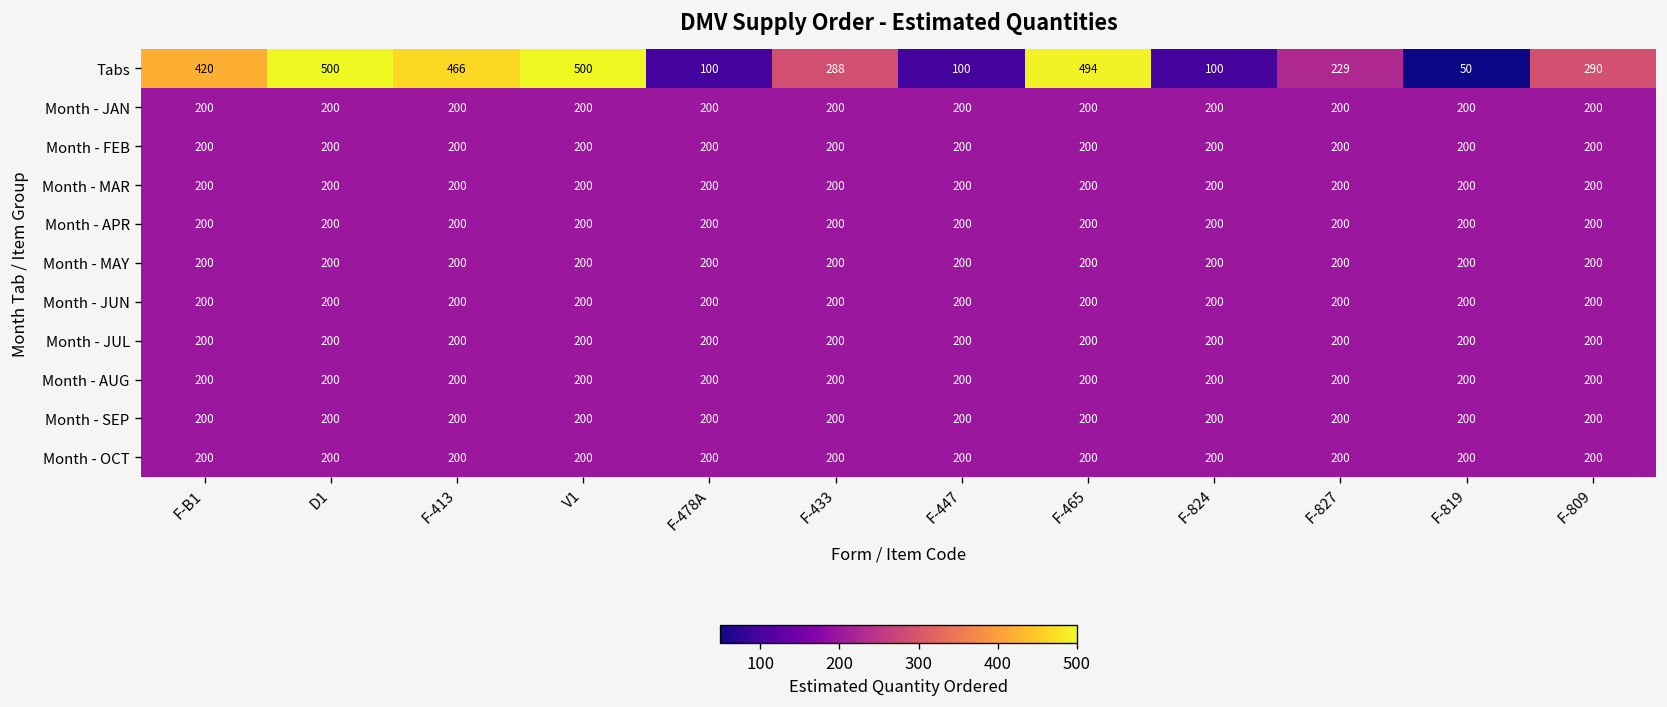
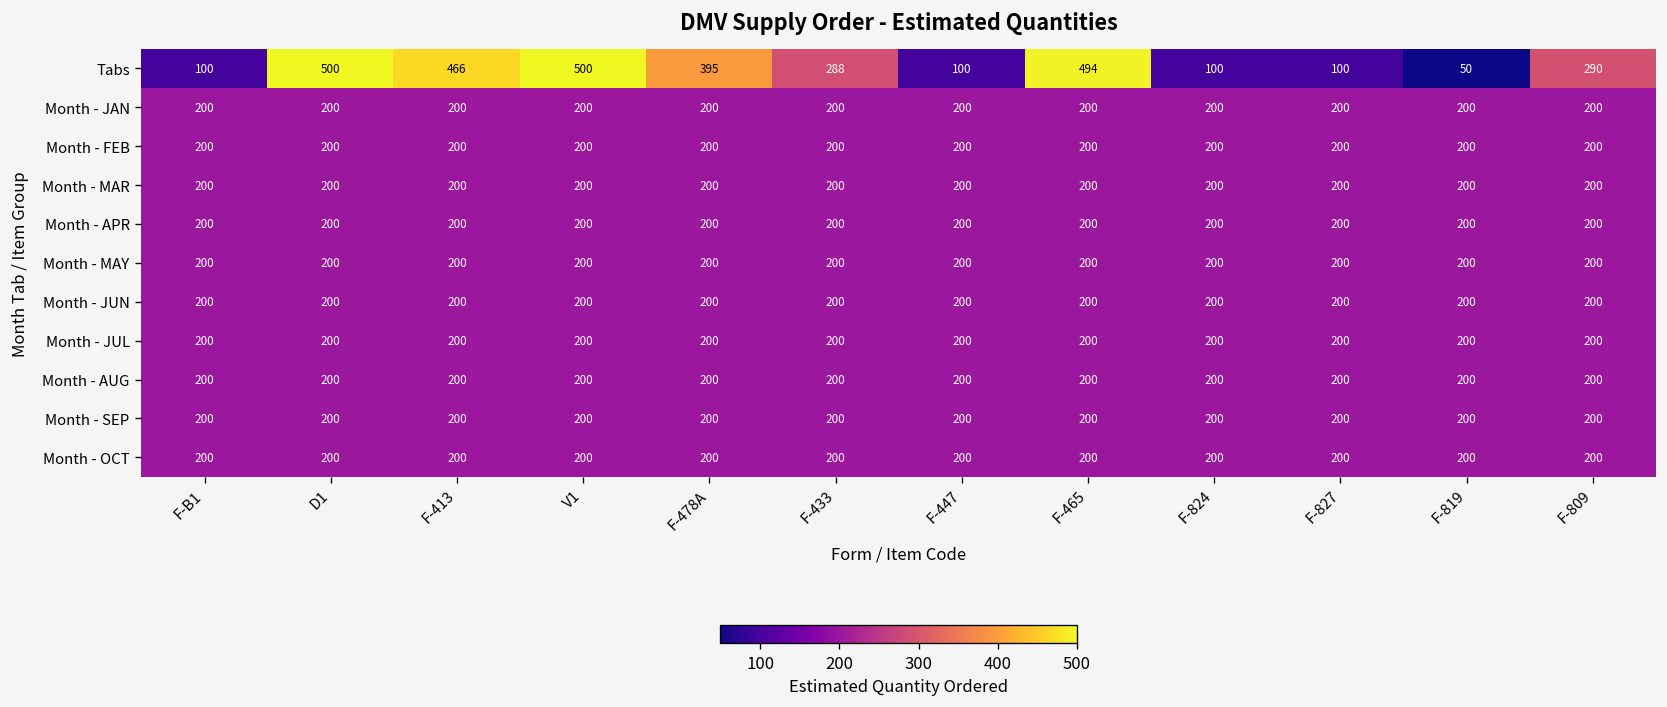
  {
    "Tabs": {
-     "F-B1": 420,
+     "F-B1": 100,
      "D1": 500,
      "F-413": 466,
      "V1": 500,
-     "F-478A": 100,
+     "F-478A": 395,
      "F-433": 288,
      "F-447": 100,
      "F-465": 494,
      "F-824": 100,
-     "F-827": 229,
+     "F-827": 100,
      "F-819": 50,
      "F-809": 290
    },
    "Month - JAN": {
      "F-B1": 200,
      "D1": 200,
      "F-413": 200,
      "V1": 200,
      "F-478A": 200,
      "F-433": 200,
      "F-447": 200,
      "F-465": 200,
      "F-824": 200,
      "F-827": 200,
      "F-819": 200,
      "F-809": 200
    },
    "Month - FEB": {
      "F-B1": 200,
      "D1": 200,
      "F-413": 200,
      "V1": 200,
      "F-478A": 200,
      "F-433": 200,
      "F-447": 200,
      "F-465": 200,
      "F-824": 200,
      "F-827": 200,
      "F-819": 200,
      "F-809": 200
    },
    "Month - MAR": {
      "F-B1": 200,
      "D1": 200,
      "F-413": 200,
      "V1": 200,
      "F-478A": 200,
      "F-433": 200,
      "F-447": 200,
      "F-465": 200,
      "F-824": 200,
      "F-827": 200,
      "F-819": 200,
      "F-809": 200
    },
    "Month - APR": {
      "F-B1": 200,
      "D1": 200,
      "F-413": 200,
      "V1": 200,
      "F-478A": 200,
      "F-433": 200,
      "F-447": 200,
      "F-465": 200,
      "F-824": 200,
      "F-827": 200,
      "F-819": 200,
      "F-809": 200
    },
    "Month - MAY": {
      "F-B1": 200,
      "D1": 200,
      "F-413": 200,
      "V1": 200,
      "F-478A": 200,
      "F-433": 200,
      "F-447": 200,
      "F-465": 200,
      "F-824": 200,
      "F-827": 200,
      "F-819": 200,
      "F-809": 200
    },
    "Month - JUN": {
      "F-B1": 200,
      "D1": 200,
      "F-413": 200,
      "V1": 200,
      "F-478A": 200,
      "F-433": 200,
      "F-447": 200,
      "F-465": 200,
      "F-824": 200,
      "F-827": 200,
      "F-819": 200,
      "F-809": 200
    },
    "Month - JUL": {
      "F-B1": 200,
      "D1": 200,
      "F-413": 200,
      "V1": 200,
      "F-478A": 200,
      "F-433": 200,
      "F-447": 200,
      "F-465": 200,
      "F-824": 200,
      "F-827": 200,
      "F-819": 200,
      "F-809": 200
    },
    "Month - AUG": {
      "F-B1": 200,
      "D1": 200,
      "F-413": 200,
      "V1": 200,
      "F-478A": 200,
      "F-433": 200,
      "F-447": 200,
      "F-465": 200,
      "F-824": 200,
      "F-827": 200,
      "F-819": 200,
      "F-809": 200
    },
    "Month - SEP": {
      "F-B1": 200,
      "D1": 200,
      "F-413": 200,
      "V1": 200,
      "F-478A": 200,
      "F-433": 200,
      "F-447": 200,
      "F-465": 200,
      "F-824": 200,
      "F-827": 200,
      "F-819": 200,
      "F-809": 200
    },
    "Month - OCT": {
      "F-B1": 200,
      "D1": 200,
      "F-413": 200,
      "V1": 200,
      "F-478A": 200,
      "F-433": 200,
      "F-447": 200,
      "F-465": 200,
      "F-824": 200,
      "F-827": 200,
      "F-819": 200,
      "F-809": 200
    }
  }
